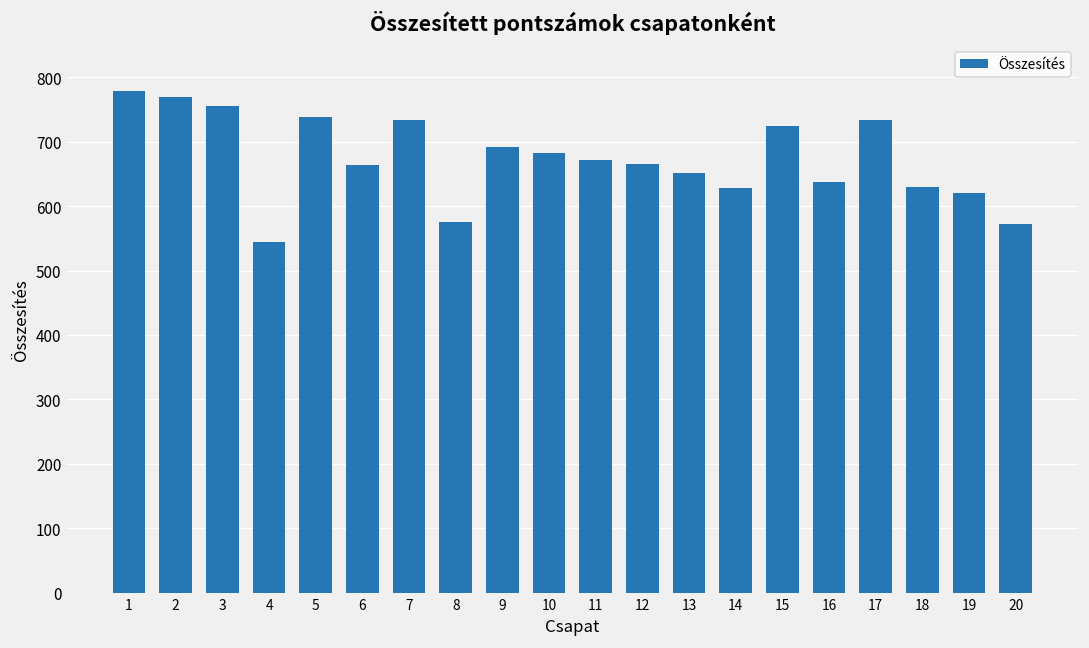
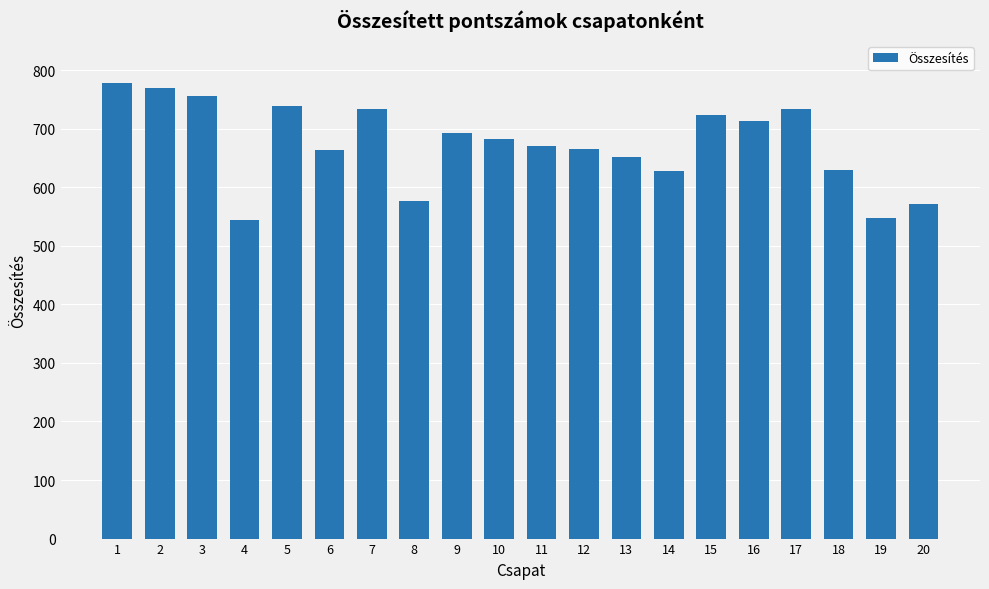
  {
    "1": 780,
    "2": 770,
    "3": 760,
    "4": 540,
    "5": 740,
    "6": 660,
    "7": 730,
    "8": 580,
    "9": 690,
    "10": 680,
    "11": 670,
    "12": 670,
    "13": 650,
    "14": 630,
    "15": 720,
-   "16": 640,
+   "16": 710,
    "17": 730,
    "18": 630,
-   "19": 620,
+   "19": 550,
    "20": 570
  }
